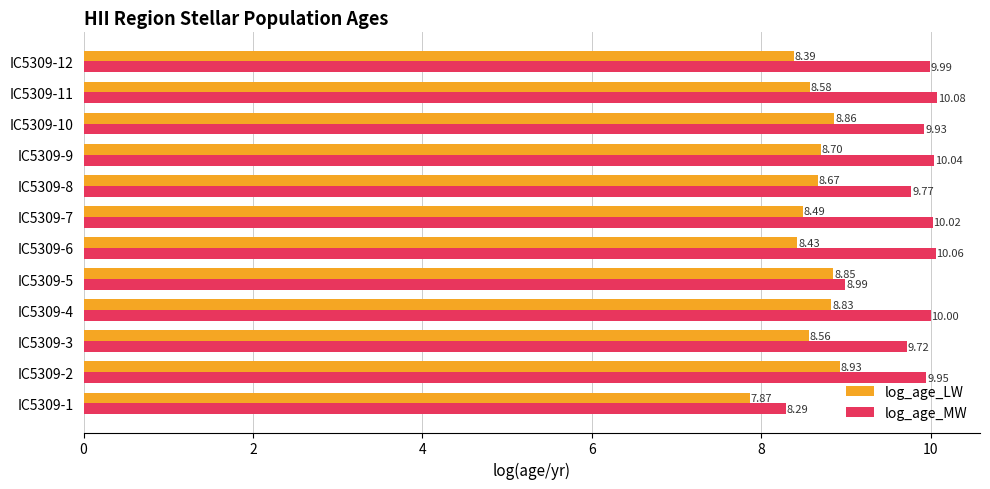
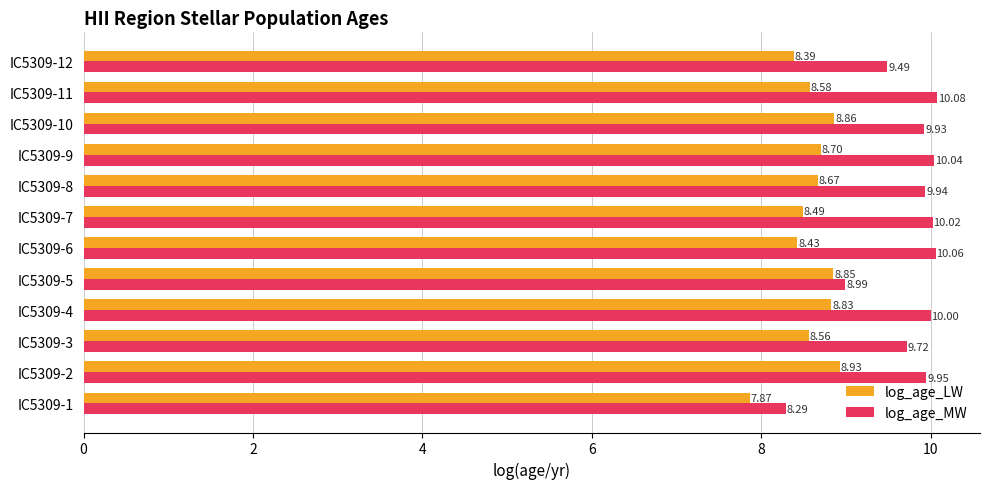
  {
    "log_age_LW": {
      "IC5309-12": 8.39,
      "IC5309-11": 8.58,
      "IC5309-10": 8.86,
      "IC5309-9": 8.70,
      "IC5309-8": 8.67,
      "IC5309-7": 8.49,
      "IC5309-6": 8.43,
      "IC5309-5": 8.85,
      "IC5309-4": 8.83,
      "IC5309-3": 8.56,
      "IC5309-2": 8.93,
      "IC5309-1": 7.87
    },
    "log_age_MW": {
-     "IC5309-12": 9.99,
+     "IC5309-12": 9.49,
      "IC5309-11": 10.08,
      "IC5309-10": 9.93,
      "IC5309-9": 10.04,
-     "IC5309-8": 9.77,
+     "IC5309-8": 9.94,
      "IC5309-7": 10.02,
      "IC5309-6": 10.06,
      "IC5309-5": 8.99,
      "IC5309-4": 10.00,
      "IC5309-3": 9.72,
      "IC5309-2": 9.95,
      "IC5309-1": 8.29
    }
  }
